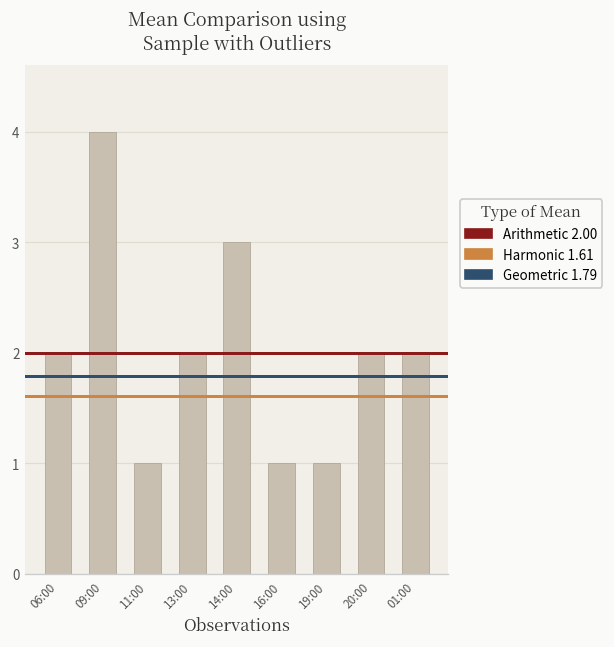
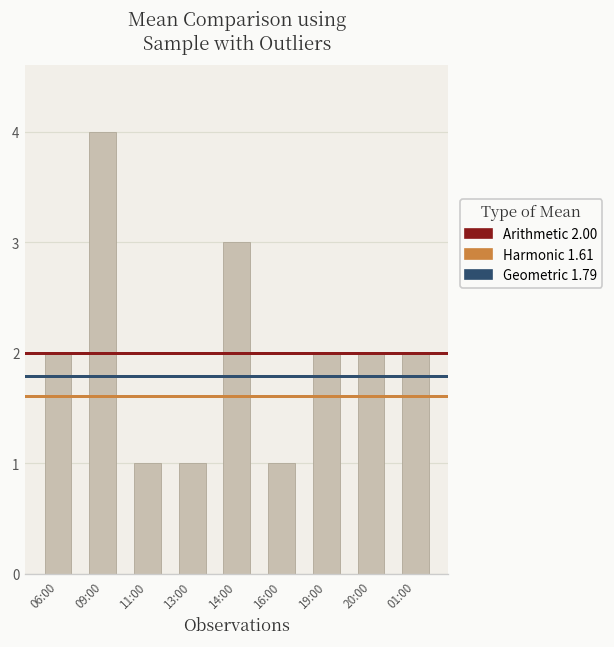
  {
    "06:00": 2,
    "09:00": 4,
    "11:00": 1,
-   "13:00": 2,
+   "13:00": 1,
    "14:00": 3,
    "16:00": 1,
-   "19:00": 1,
+   "19:00": 2,
    "20:00": 2,
    "01:00": 2
  }
